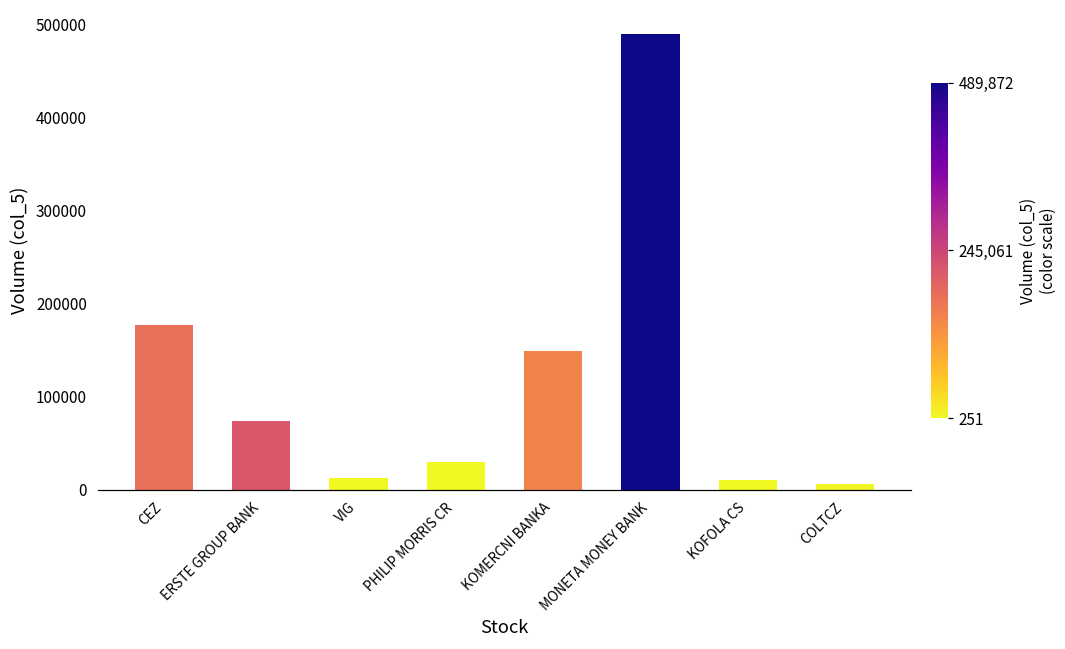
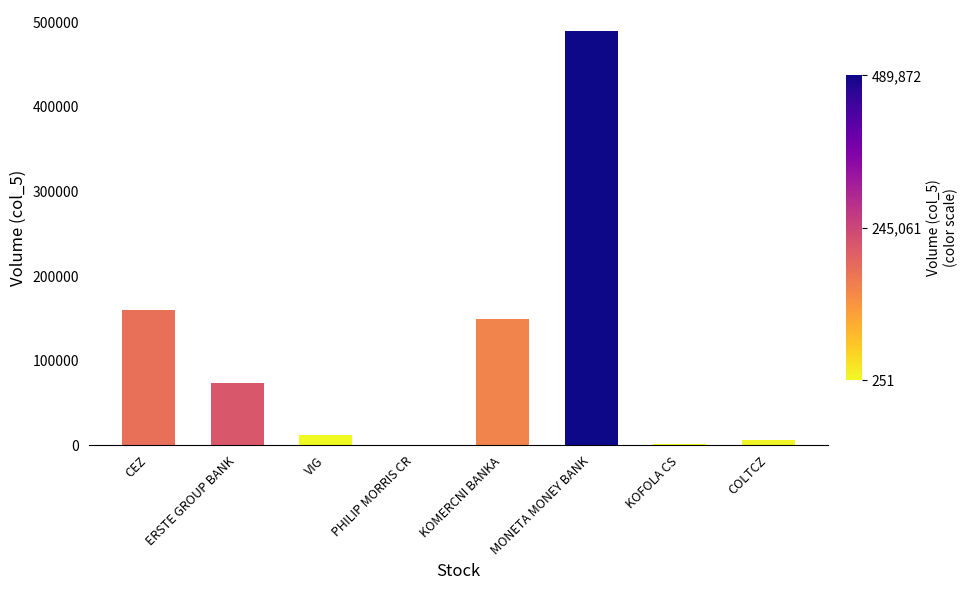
  {
-   "CEZ": 180000,
+   "CEZ": 160000,
    "ERSTE GROUP BANK": 70000,
    "VIG": 10000,
-   "PHILIP MORRIS CR": 30000,
+   "PHILIP MORRIS CR": 0,
    "KOMERCNI BANKA": 150000,
    "MONETA MONEY BANK": 490000,
-   "KOFOLA CS": 10000,
+   "KOFOLA CS": 0,
    "COLTCZ": 10000
  }
